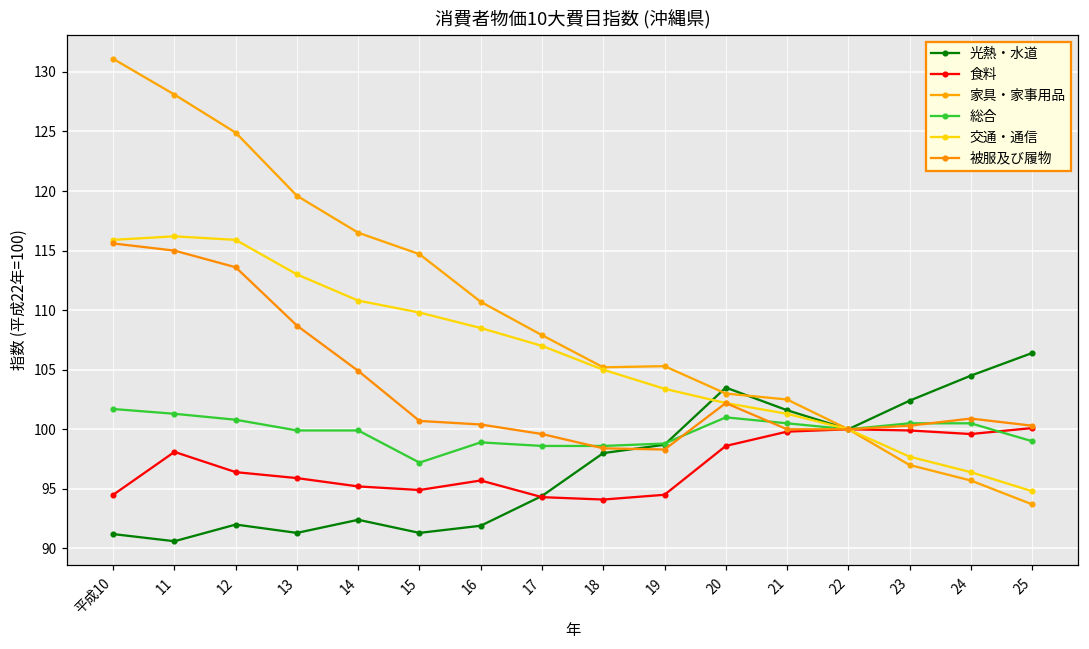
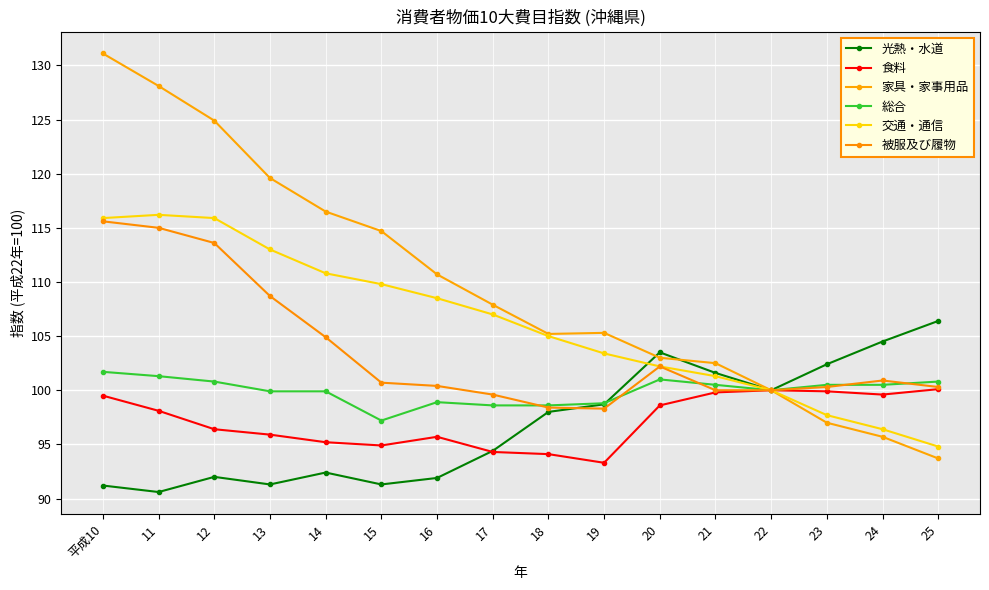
  {
    "光熱・水道": {
      "平成10": 91.2,
      "11": 90.6,
      "12": 92.0,
      "13": 91.3,
      "14": 92.4,
      "15": 91.3,
      "16": 91.9,
      "18": 98.0,
      "20": 103.5,
      "21": 101.6,
      "23": 102.4,
      "24": 104.5,
      "25": 106.4
    },
    "食料": {
-     "平成10": 94.5,
+     "平成10": 99.5,
      "11": 98.1,
      "12": 96.4,
      "13": 95.9,
      "14": 95.2,
      "15": 94.9,
      "16": 95.7,
      "18": 94.1,
-     "19": 94.5,
+     "19": 93.3,
      "20": 98.6,
      "23": 99.9,
      "24": 99.6
    },
    "総合": {
      "平成10": 101.7,
      "11": 101.3,
      "12": 100.8,
      "13": 99.9,
      "14": 99.9,
      "15": 97.2,
      "16": 98.9,
      "17": 98.6,
      "20": 101.0,
      "21": 100.5,
      "24": 100.5,
-     "25": 99.0
+     "25": 100.8
    }
  }
